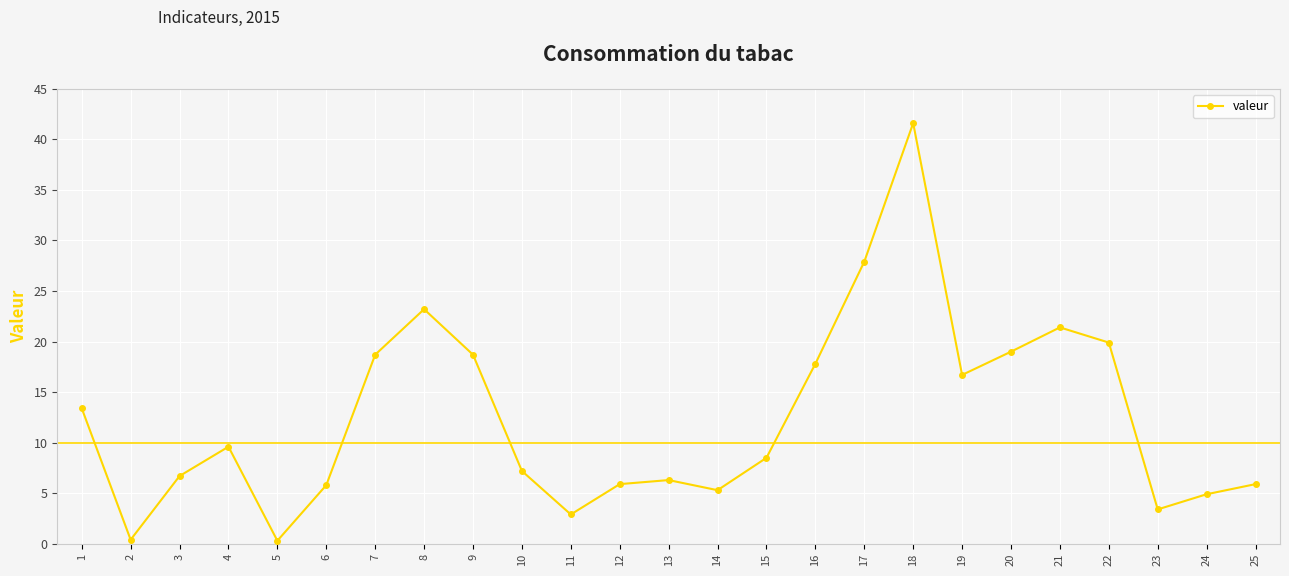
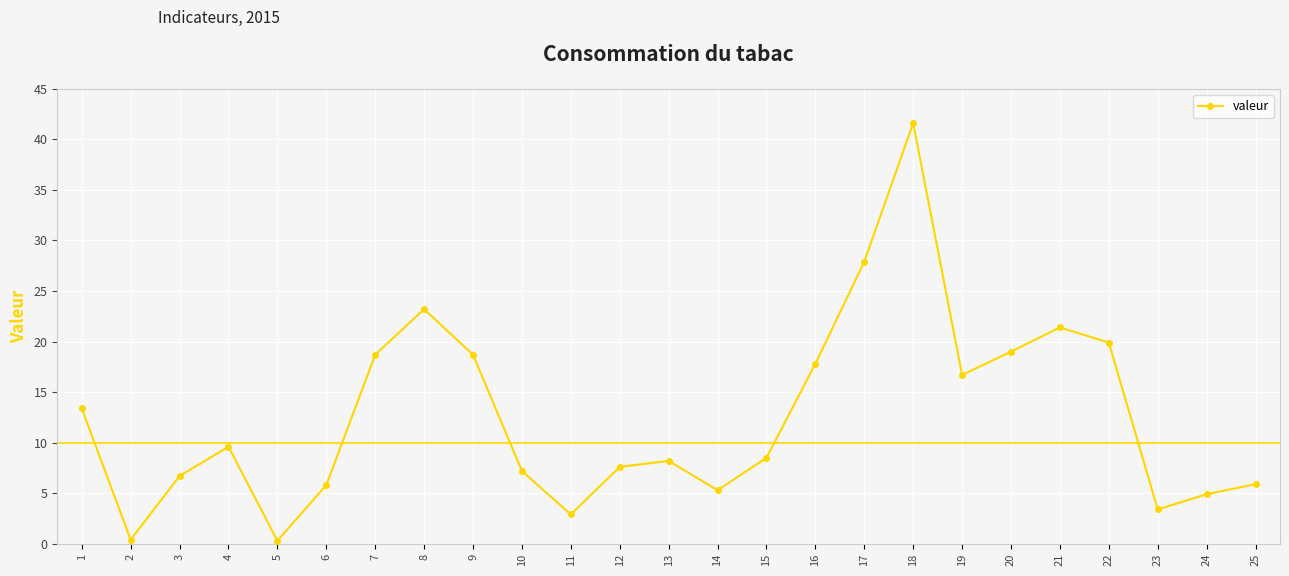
  {
    "1": 13.4,
    "2": 0.4,
    "3": 6.7,
    "4": 9.6,
    "5": 0.3,
    "6": 5.8,
    "7": 18.7,
    "8": 23.2,
    "9": 18.7,
    "10": 7.2,
    "11": 2.9,
-   "12": 5.9,
-   "13": 6.3,
+   "12": 7.6,
+   "13": 8.2,
    "14": 5.3,
    "15": 8.5,
    "16": 17.8,
    "17": 27.9,
    "18": 41.6,
    "19": 16.7,
    "20": 19.0,
    "21": 21.4,
    "22": 19.9,
    "23": 3.4,
    "24": 4.9,
    "25": 5.9
  }
